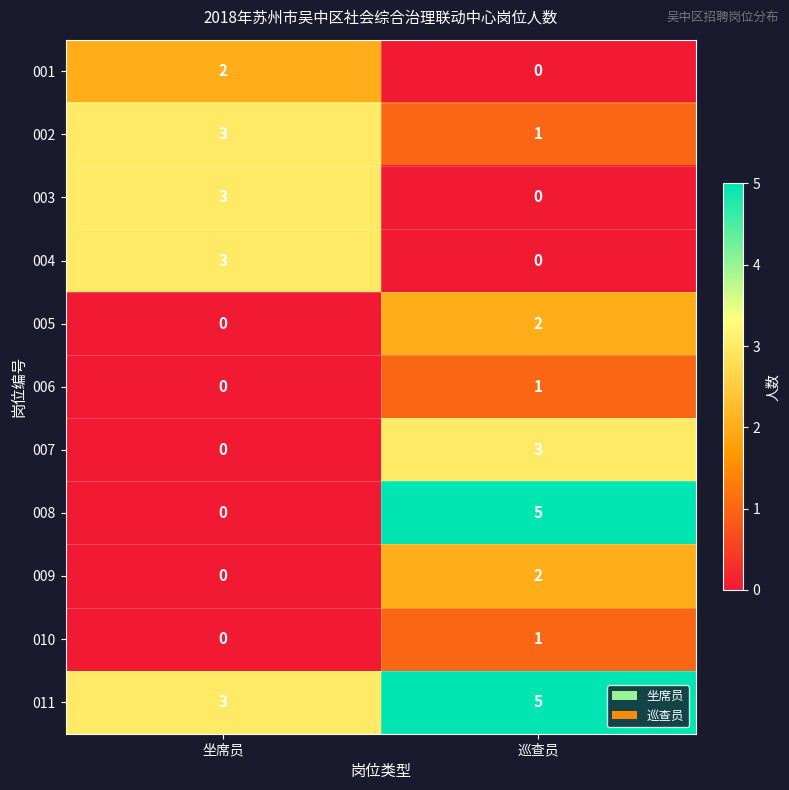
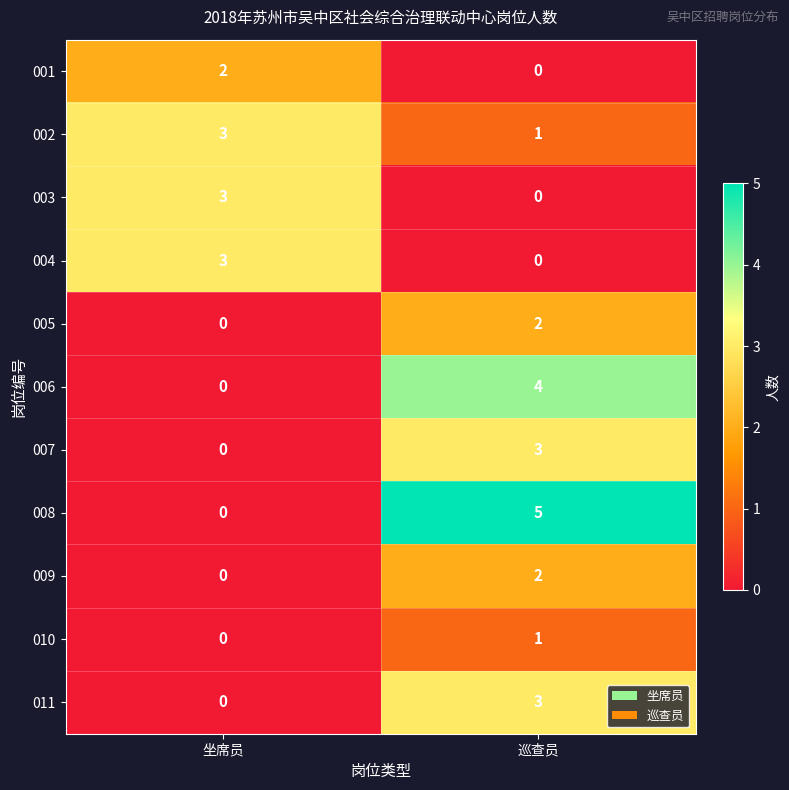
  {
    "001": {
      "坐席员": 2,
      "巡查员": 0
    },
    "002": {
      "坐席员": 3,
      "巡查员": 1
    },
    "003": {
      "坐席员": 3,
      "巡查员": 0
    },
    "004": {
      "坐席员": 3,
      "巡查员": 0
    },
    "005": {
      "坐席员": 0,
      "巡查员": 2
    },
    "006": {
      "坐席员": 0,
-     "巡查员": 1
+     "巡查员": 4
    },
    "007": {
      "坐席员": 0,
      "巡查员": 3
    },
    "008": {
      "坐席员": 0,
      "巡查员": 5
    },
    "009": {
      "坐席员": 0,
      "巡查员": 2
    },
    "010": {
      "坐席员": 0,
      "巡查员": 1
    },
    "011": {
-     "坐席员": 3,
-     "巡查员": 5
+     "坐席员": 0,
+     "巡查员": 3
    }
  }
